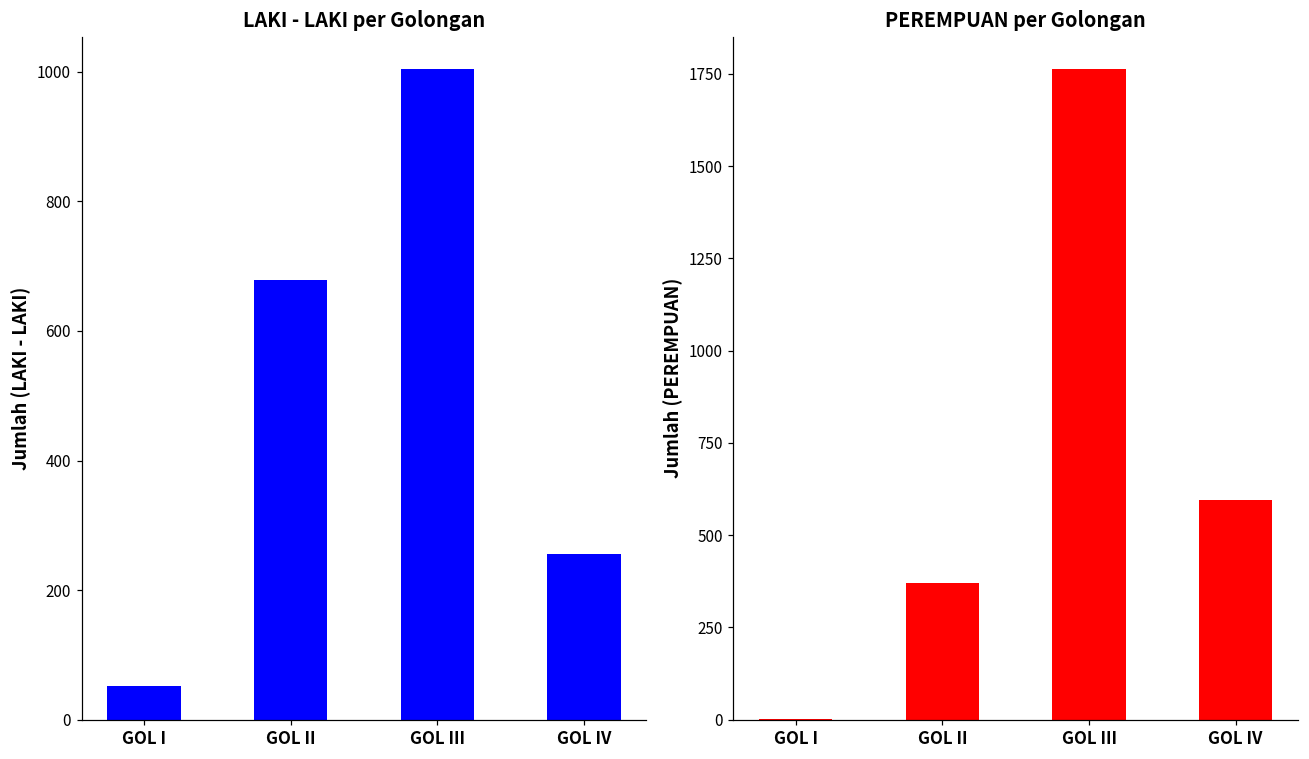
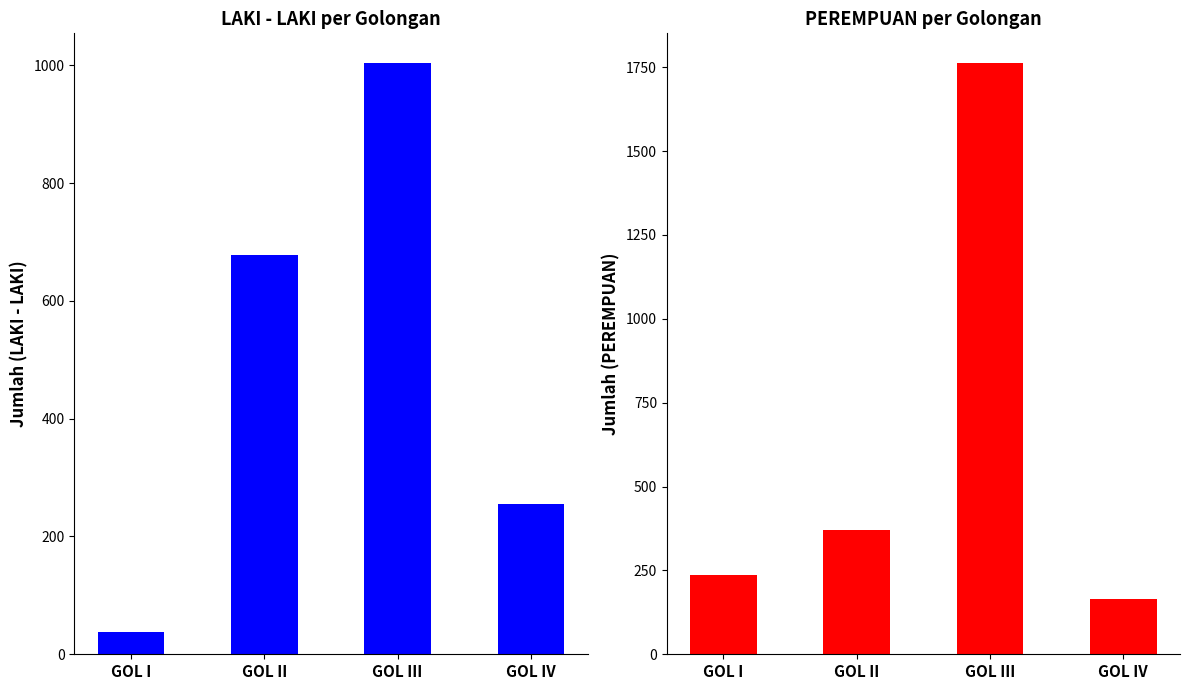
  {
    "LAKI - LAKI per Golongan": {
-     "GOL I": 50,
+     "GOL I": 40,
      "GOL II": 680,
      "GOL III": 1000,
      "GOL IV": 260
    },
    "PEREMPUAN per Golongan": {
-     "GOL I": 0,
+     "GOL I": 240,
      "GOL II": 370,
      "GOL III": 1760,
-     "GOL IV": 600
+     "GOL IV": 170
    }
  }
